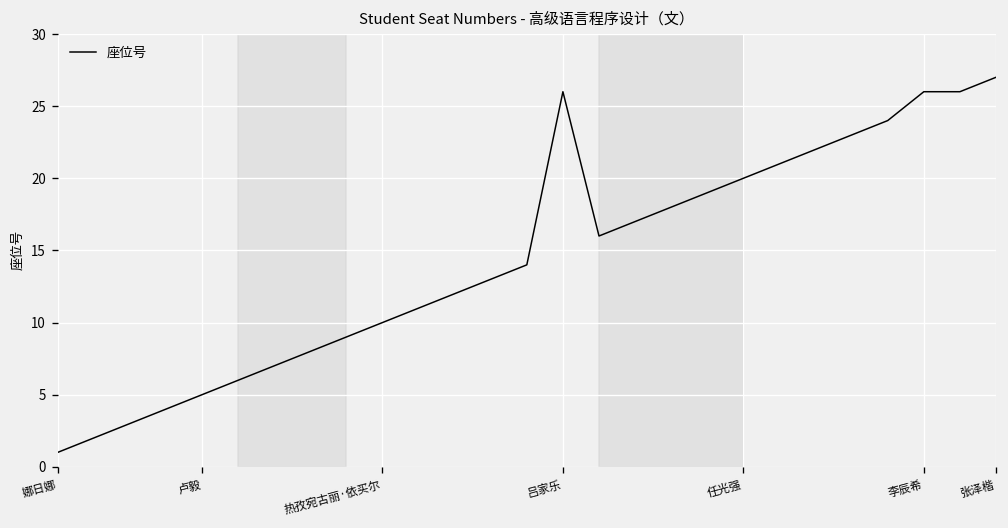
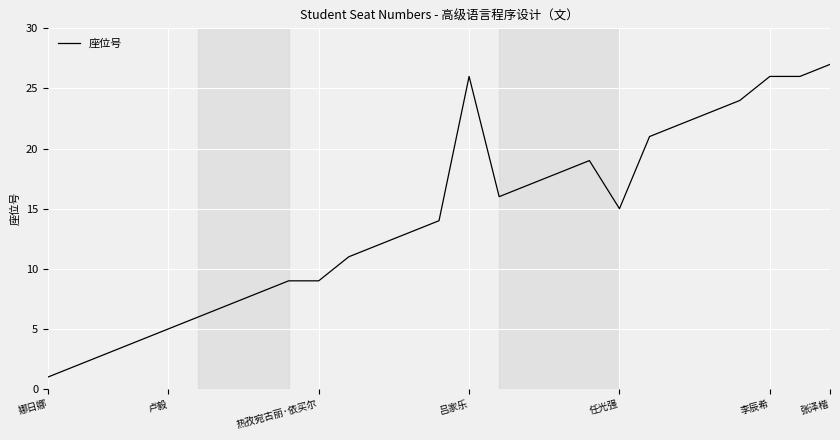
  {
    "娜日娜": 1,
    "卢毅": 5,
-   "热孜宛古丽·依买尔": 10,
+   "热孜宛古丽·依买尔": 9,
    "吕家乐": 26,
-   "任光强": 20,
+   "任光强": 15,
    "李辰希": 26,
    "张泽楷": 27
  }
